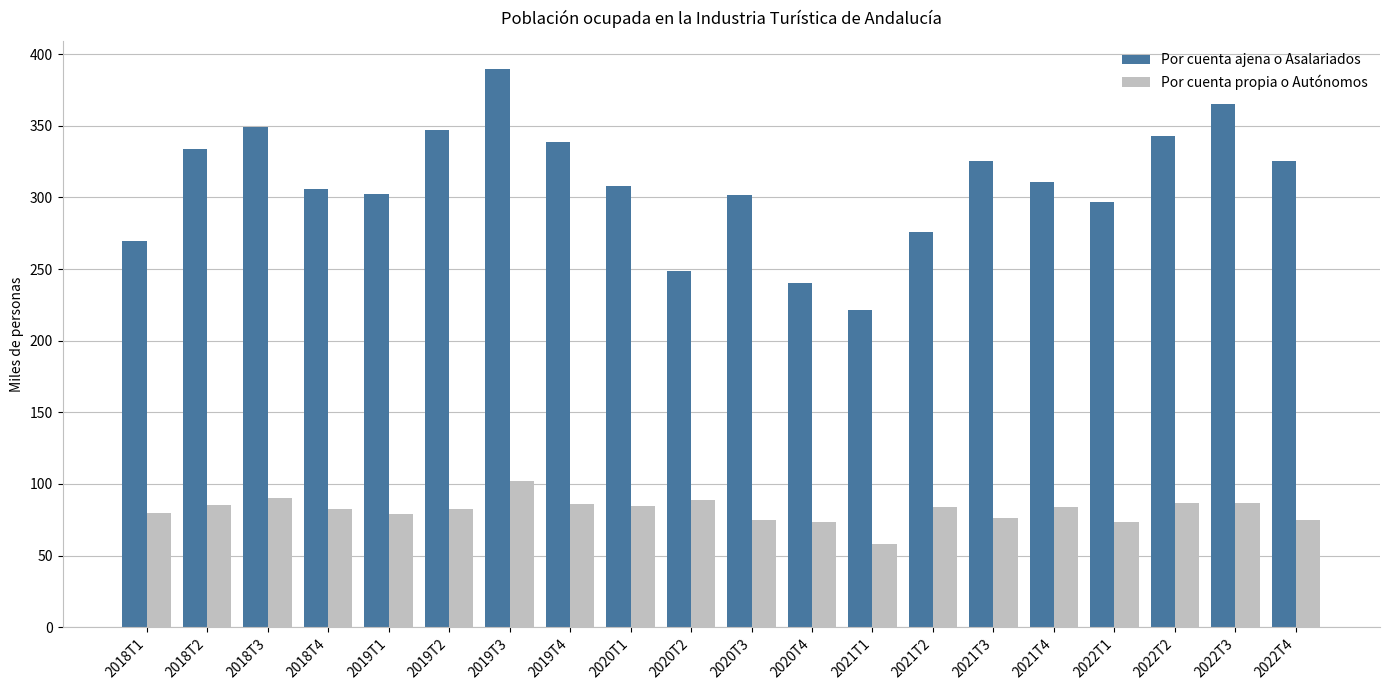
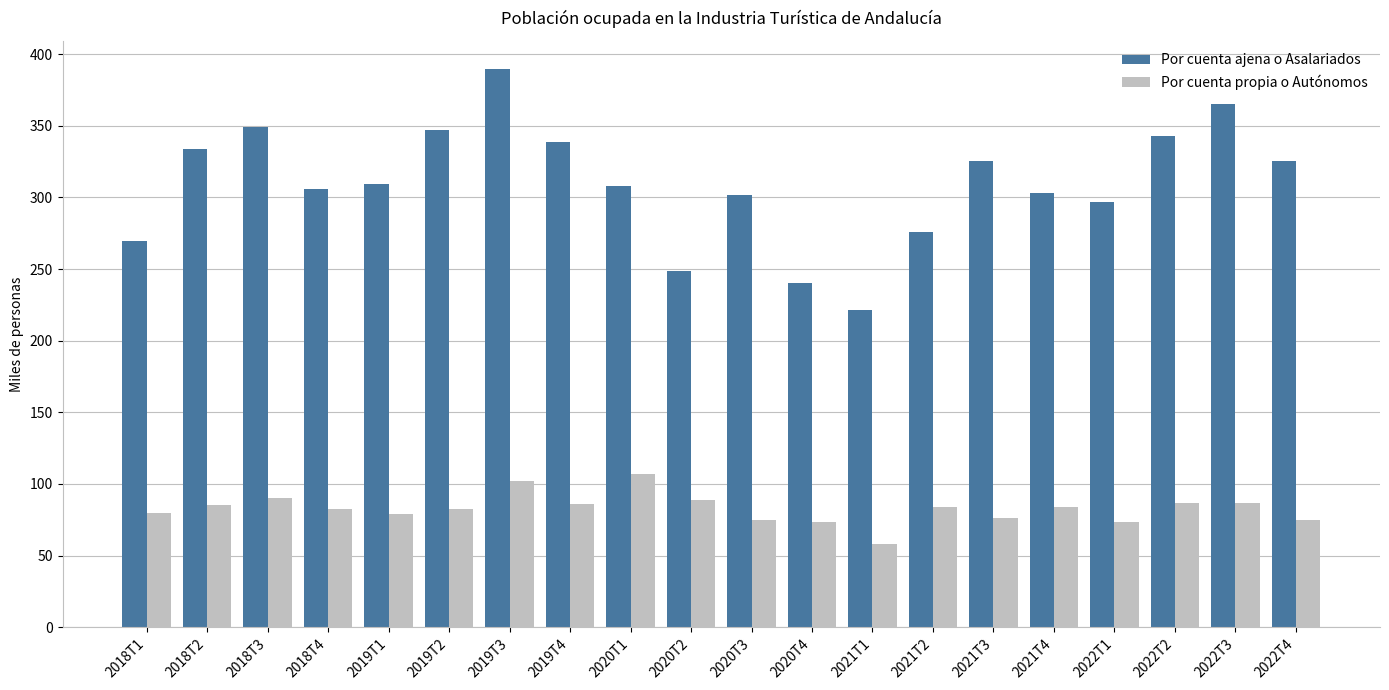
  {
    "Por cuenta ajena o Asalariados": {
      "2018T1": 269,
      "2018T2": 334,
      "2018T3": 350,
      "2018T4": 306,
-     "2019T1": 303,
+     "2019T1": 310,
      "2019T2": 347,
      "2019T3": 390,
      "2019T4": 339,
      "2020T1": 308,
      "2020T2": 249,
      "2020T3": 302,
      "2020T4": 241,
      "2021T1": 222,
      "2021T2": 276,
      "2021T3": 326,
-     "2021T4": 311,
+     "2021T4": 303,
      "2022T1": 297,
      "2022T2": 343,
      "2022T3": 365,
      "2022T4": 326
    },
    "Por cuenta propia o Autónomos": {
      "2018T1": 80,
      "2018T2": 85,
      "2018T3": 91,
      "2018T4": 83,
      "2019T1": 79,
      "2019T2": 82,
      "2019T3": 102,
      "2019T4": 86,
-     "2020T1": 85,
+     "2020T1": 107,
      "2020T2": 89,
      "2020T3": 75,
      "2020T4": 73,
      "2021T1": 58,
      "2021T2": 84,
      "2021T3": 76,
      "2021T4": 84,
      "2022T1": 73,
      "2022T2": 87,
      "2022T3": 87,
      "2022T4": 75
    }
  }
